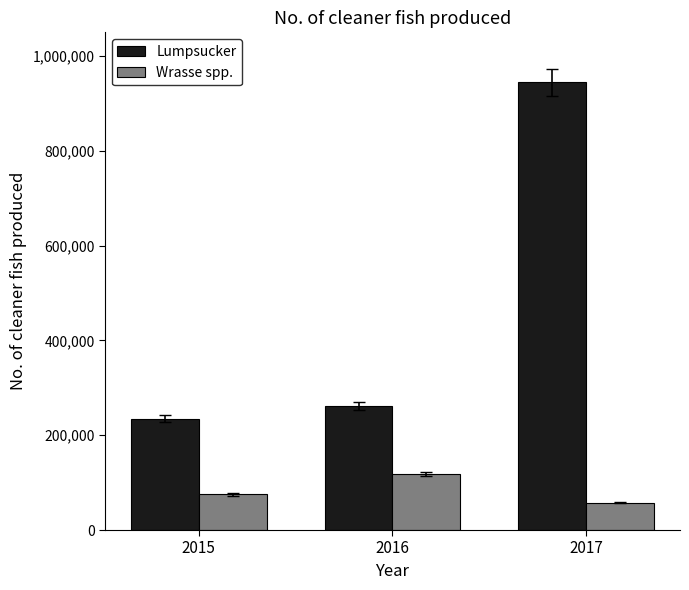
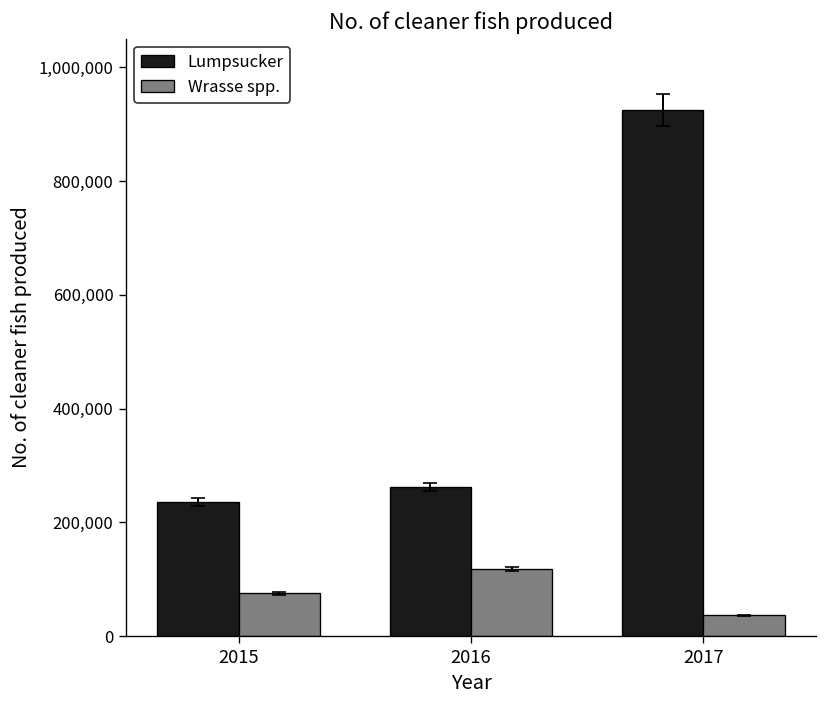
  {
    "Lumpsucker": {
      "2015": "240,000",
      "2016": "260,000",
-     "2017": "940,000"
+     "2017": "930,000"
    },
    "Wrasse spp.": {
      "2015": "80,000",
      "2016": "120,000",
-     "2017": "60,000"
+     "2017": "40,000"
    }
  }
